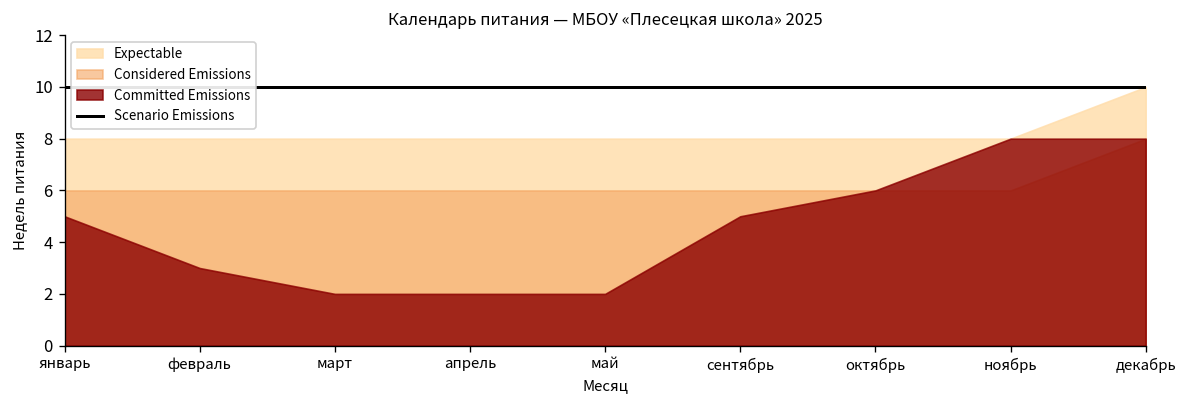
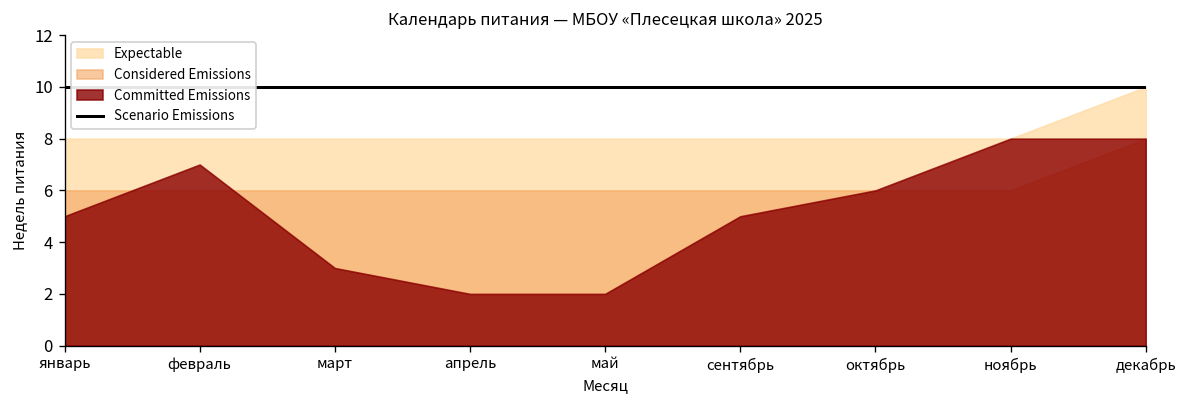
  {
    "Scenario Emissions": {
      "январь": 10,
      "март": 10,
      "апрель": 10,
      "май": 10,
      "сентябрь": 10,
      "октябрь": 10,
      "ноябрь": 10
    },
    "Committed Emissions": {
      "январь": 5,
-     "февраль": 3,
-     "март": 2,
+     "февраль": 7,
+     "март": 3,
      "апрель": 2,
      "май": 2,
      "сентябрь": 5
    }
  }
